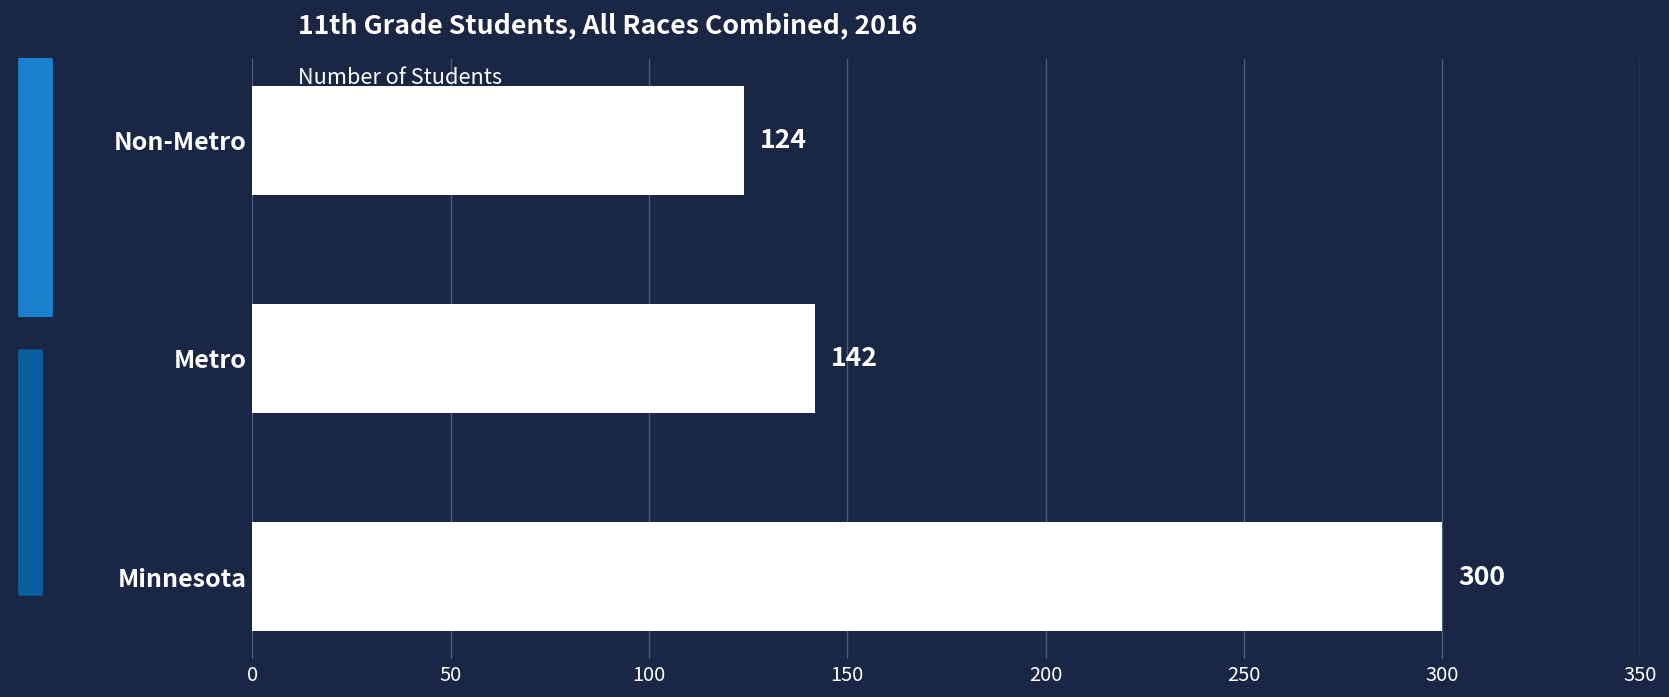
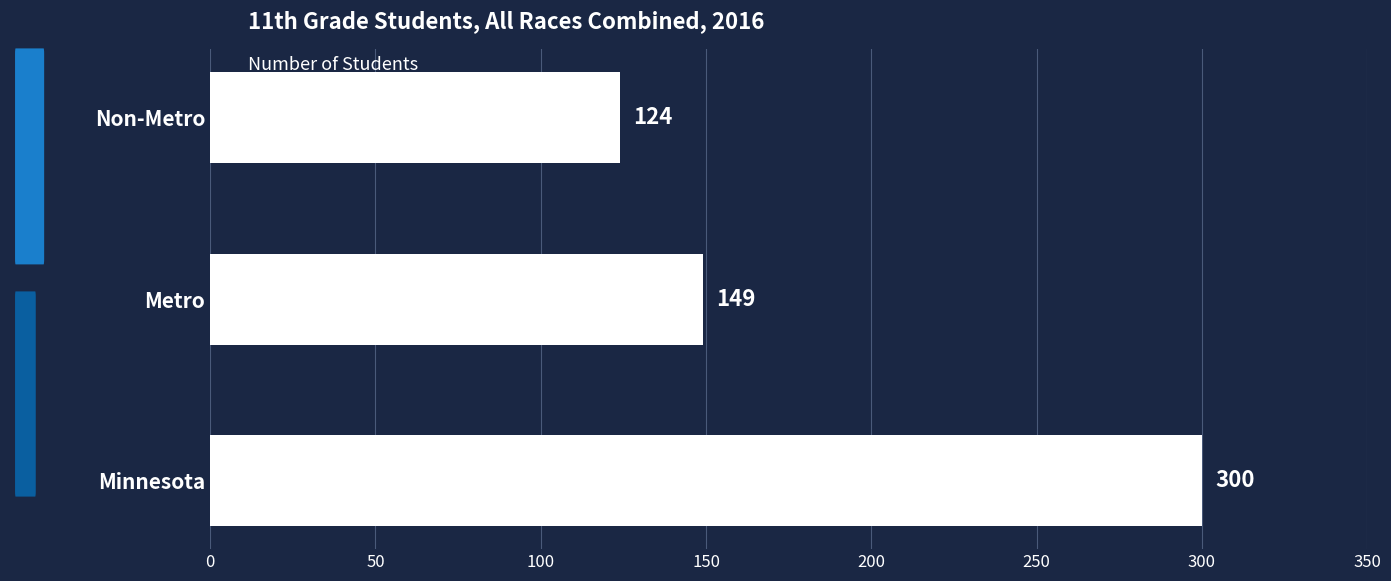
  {
    "Non-Metro": 124,
-   "Metro": 142,
+   "Metro": 149,
    "Minnesota": 300
  }
